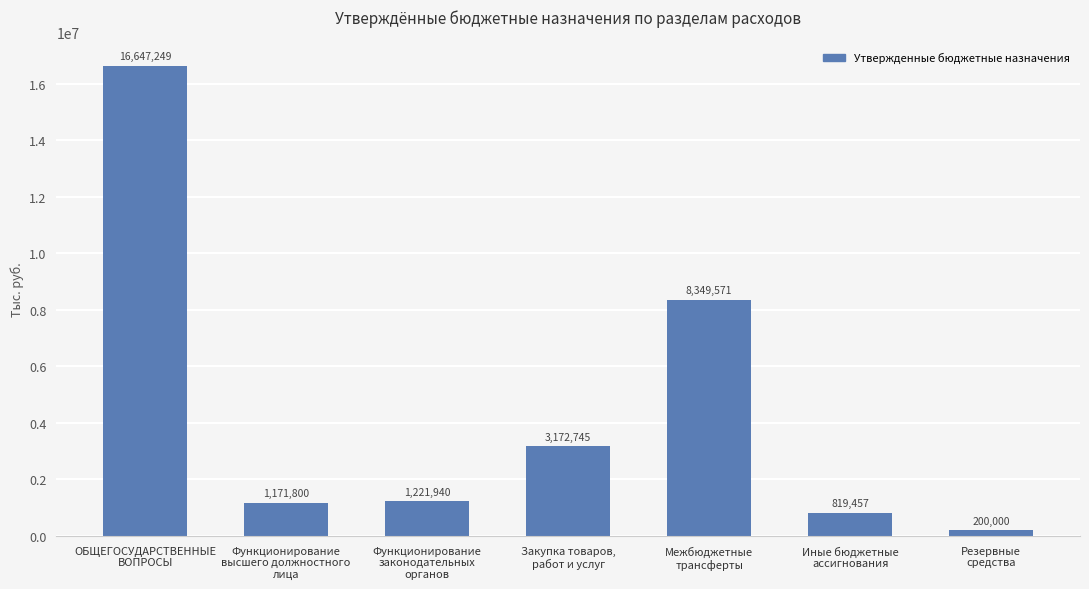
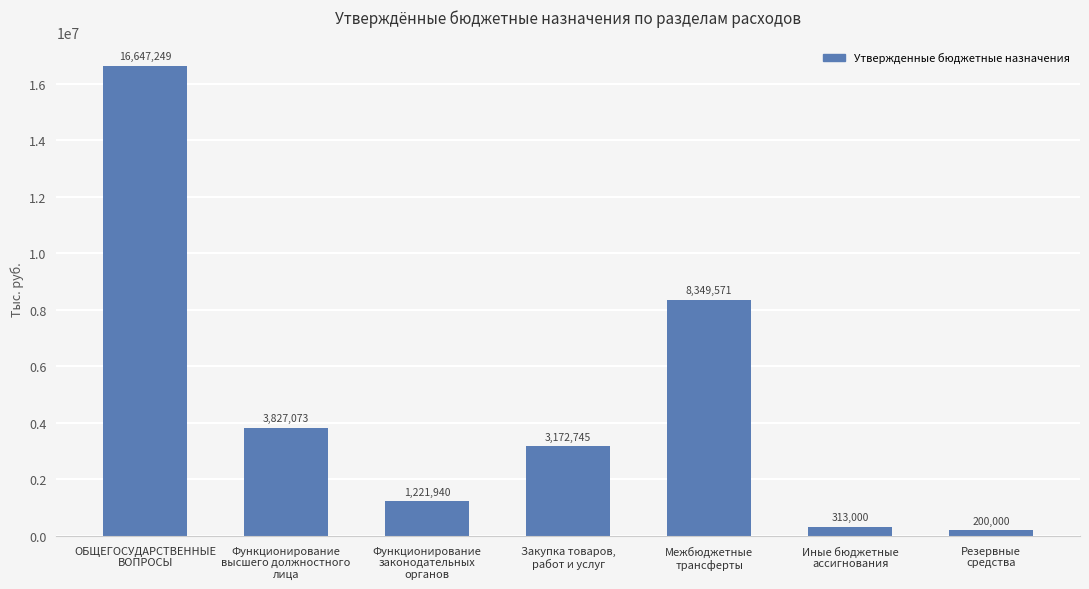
  {
    "ОБЩЕГОСУДАРСТВЕННЫЕ ВОПРОСЫ": "16,647,249",
-   "Функционирование высшего должностного лица": "1,171,800",
+   "Функционирование высшего должностного лица": "3,827,073",
    "Функционирование законодательных органов": "1,221,940",
    "Закупка товаров, работ и услуг": "3,172,745",
    "Межбюджетные трансферты": "8,349,571",
-   "Иные бюджетные ассигнования": "819,457",
+   "Иные бюджетные ассигнования": "313,000",
    "Резервные средства": "200,000"
  }
